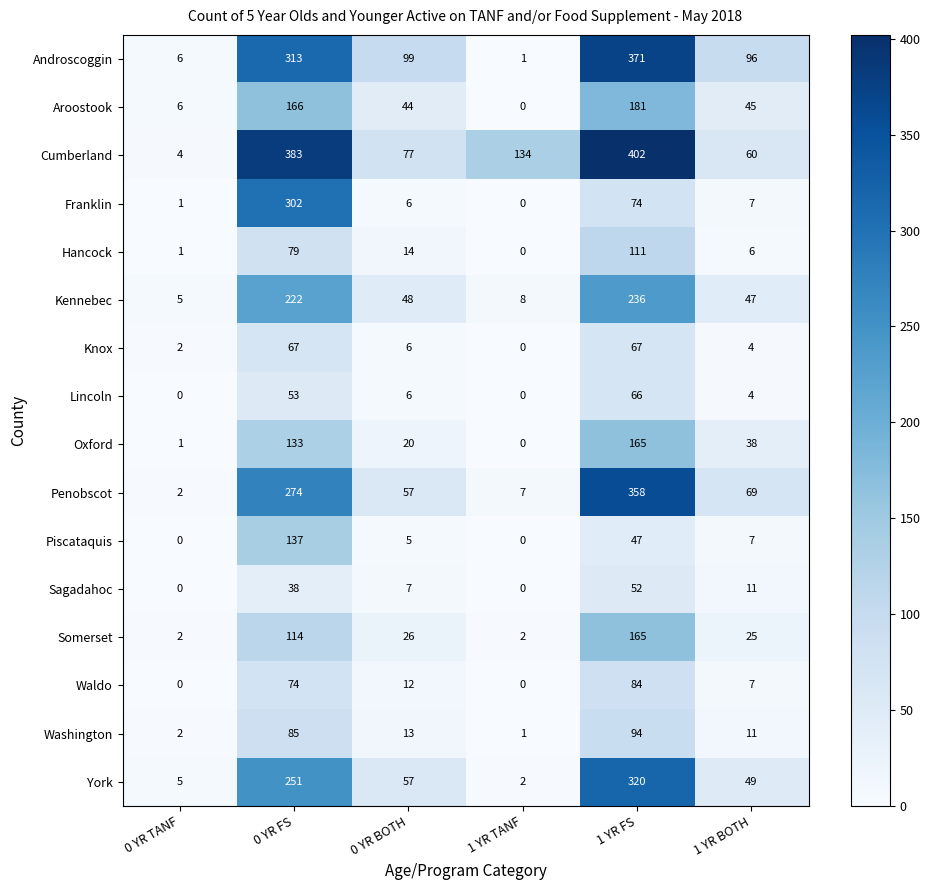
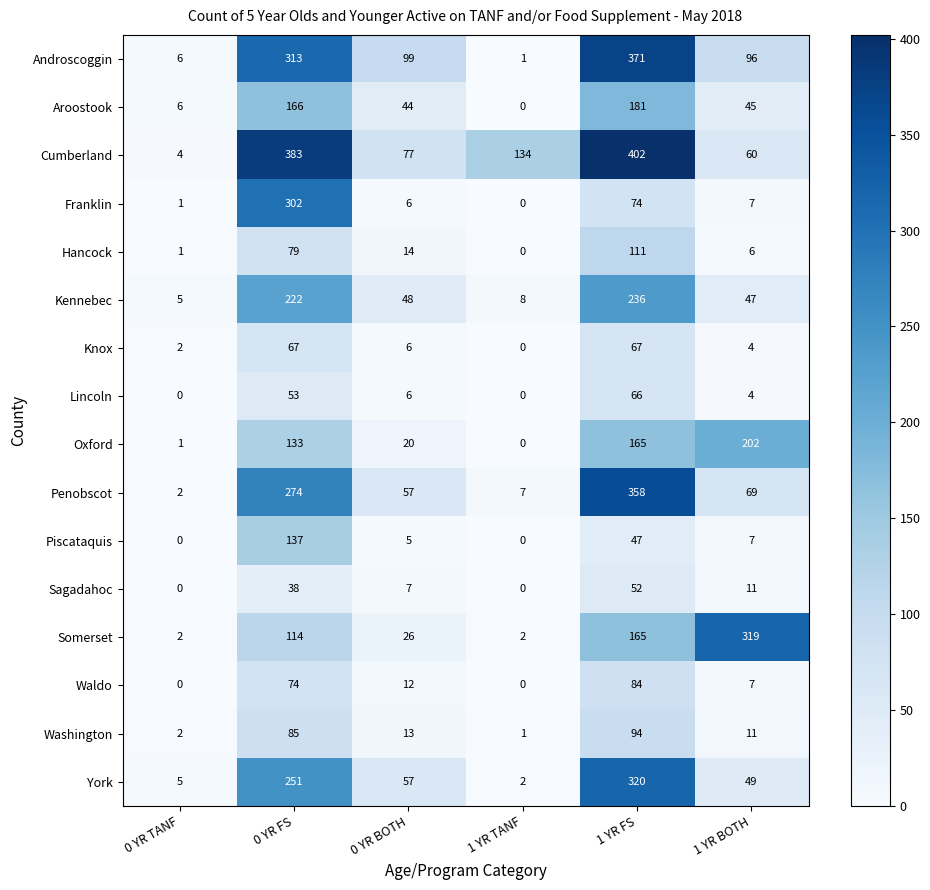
  {
    "Androscoggin": {
      "0 YR TANF": 6,
      "0 YR FS": 313,
      "0 YR BOTH": 99,
      "1 YR TANF": 1,
      "1 YR FS": 371,
      "1 YR BOTH": 96
    },
    "Aroostook": {
      "0 YR TANF": 6,
      "0 YR FS": 166,
      "0 YR BOTH": 44,
      "1 YR TANF": 0,
      "1 YR FS": 181,
      "1 YR BOTH": 45
    },
    "Cumberland": {
      "0 YR TANF": 4,
      "0 YR FS": 383,
      "0 YR BOTH": 77,
      "1 YR TANF": 134,
      "1 YR FS": 402,
      "1 YR BOTH": 60
    },
    "Franklin": {
      "0 YR TANF": 1,
      "0 YR FS": 302,
      "0 YR BOTH": 6,
      "1 YR TANF": 0,
      "1 YR FS": 74,
      "1 YR BOTH": 7
    },
    "Hancock": {
      "0 YR TANF": 1,
      "0 YR FS": 79,
      "0 YR BOTH": 14,
      "1 YR TANF": 0,
      "1 YR FS": 111,
      "1 YR BOTH": 6
    },
    "Kennebec": {
      "0 YR TANF": 5,
      "0 YR FS": 222,
      "0 YR BOTH": 48,
      "1 YR TANF": 8,
      "1 YR FS": 236,
      "1 YR BOTH": 47
    },
    "Knox": {
      "0 YR TANF": 2,
      "0 YR FS": 67,
      "0 YR BOTH": 6,
      "1 YR TANF": 0,
      "1 YR FS": 67,
      "1 YR BOTH": 4
    },
    "Lincoln": {
      "0 YR TANF": 0,
      "0 YR FS": 53,
      "0 YR BOTH": 6,
      "1 YR TANF": 0,
      "1 YR FS": 66,
      "1 YR BOTH": 4
    },
    "Oxford": {
      "0 YR TANF": 1,
      "0 YR FS": 133,
      "0 YR BOTH": 20,
      "1 YR TANF": 0,
      "1 YR FS": 165,
-     "1 YR BOTH": 38
+     "1 YR BOTH": 202
    },
    "Penobscot": {
      "0 YR TANF": 2,
      "0 YR FS": 274,
      "0 YR BOTH": 57,
      "1 YR TANF": 7,
      "1 YR FS": 358,
      "1 YR BOTH": 69
    },
    "Piscataquis": {
      "0 YR TANF": 0,
      "0 YR FS": 137,
      "0 YR BOTH": 5,
      "1 YR TANF": 0,
      "1 YR FS": 47,
      "1 YR BOTH": 7
    },
    "Sagadahoc": {
      "0 YR TANF": 0,
      "0 YR FS": 38,
      "0 YR BOTH": 7,
      "1 YR TANF": 0,
      "1 YR FS": 52,
      "1 YR BOTH": 11
    },
    "Somerset": {
      "0 YR TANF": 2,
      "0 YR FS": 114,
      "0 YR BOTH": 26,
      "1 YR TANF": 2,
      "1 YR FS": 165,
-     "1 YR BOTH": 25
+     "1 YR BOTH": 319
    },
    "Waldo": {
      "0 YR TANF": 0,
      "0 YR FS": 74,
      "0 YR BOTH": 12,
      "1 YR TANF": 0,
      "1 YR FS": 84,
      "1 YR BOTH": 7
    },
    "Washington": {
      "0 YR TANF": 2,
      "0 YR FS": 85,
      "0 YR BOTH": 13,
      "1 YR TANF": 1,
      "1 YR FS": 94,
      "1 YR BOTH": 11
    },
    "York": {
      "0 YR TANF": 5,
      "0 YR FS": 251,
      "0 YR BOTH": 57,
      "1 YR TANF": 2,
      "1 YR FS": 320,
      "1 YR BOTH": 49
    }
  }
